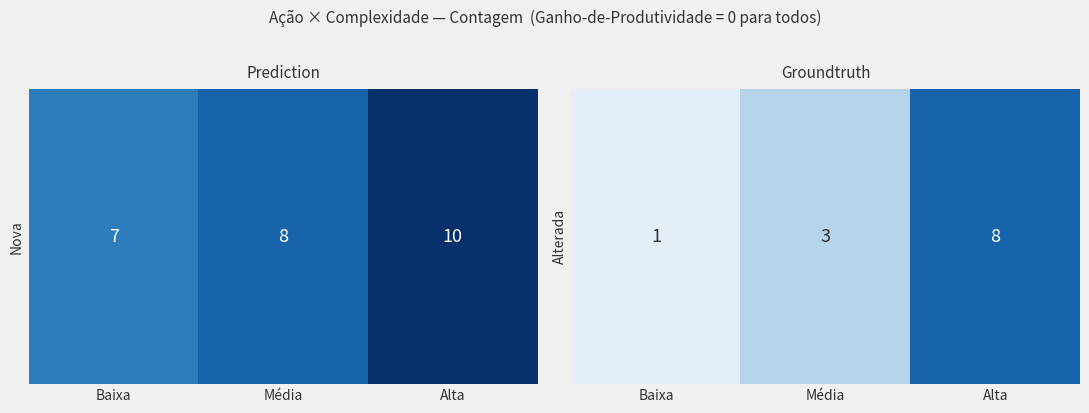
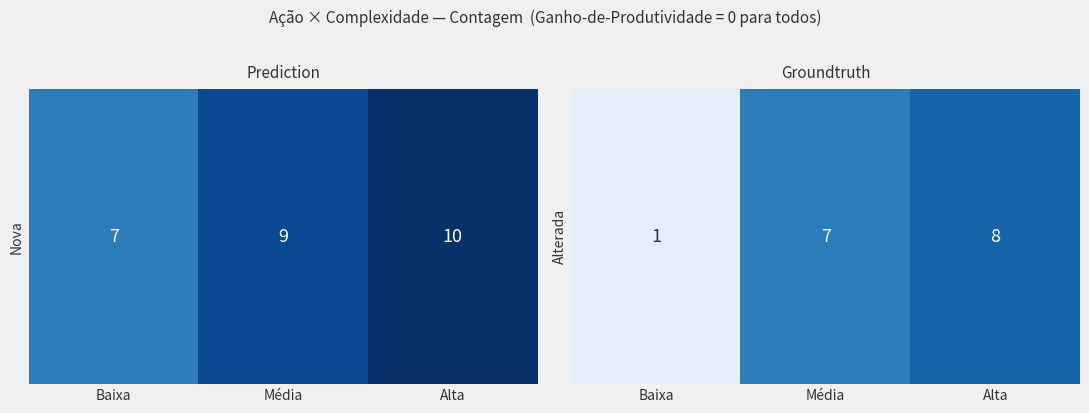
  {
    "Prediction": {
      "Nova": {
        "Baixa": 7,
-       "Média": 8,
+       "Média": 9,
        "Alta": 10
      }
    },
    "Groundtruth": {
      "Alterada": {
        "Baixa": 1,
-       "Média": 3,
+       "Média": 7,
        "Alta": 8
      }
    }
  }
